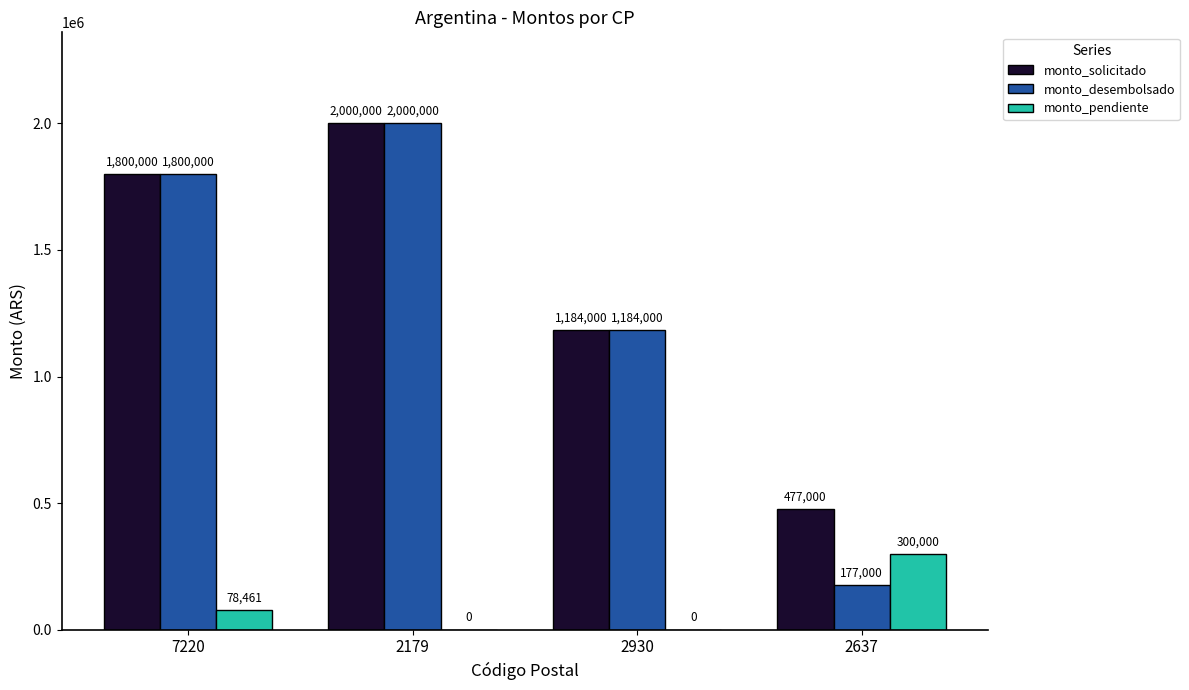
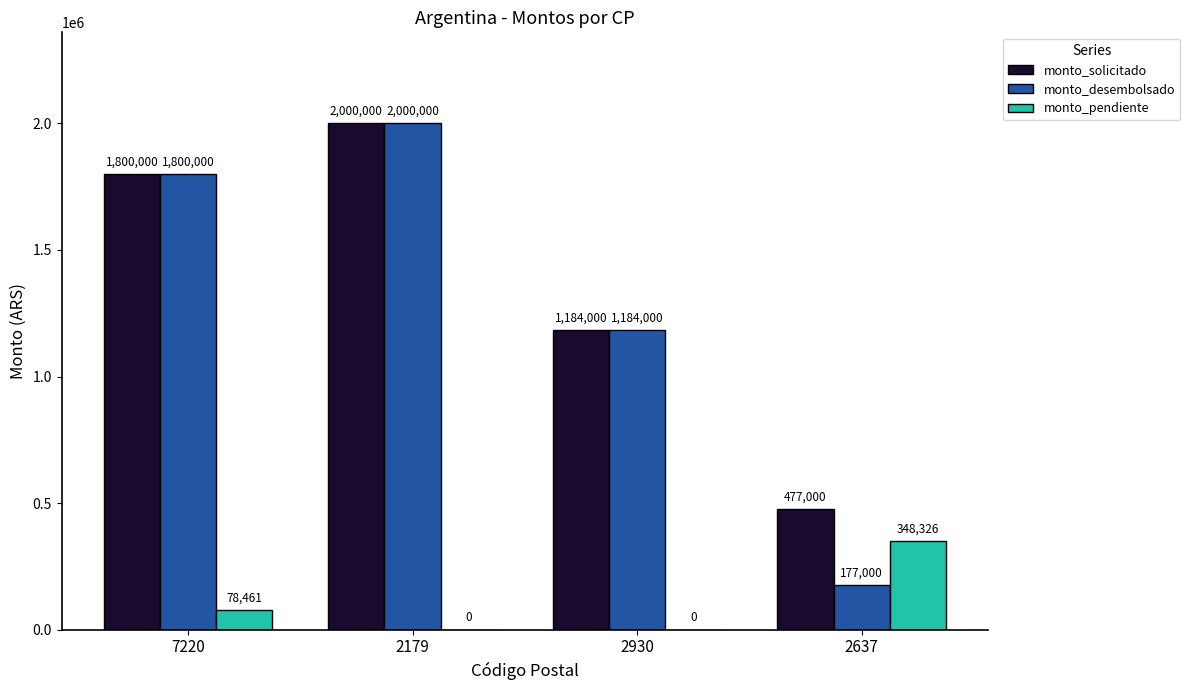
  {
    "monto_solicitado": {
      "7220": "1,800,000",
      "2179": "2,000,000",
      "2930": "1,184,000",
      "2637": "477,000"
    },
    "monto_desembolsado": {
      "7220": "1,800,000",
      "2179": "2,000,000",
      "2930": "1,184,000",
      "2637": "177,000"
    },
    "monto_pendiente": {
      "7220": "78,461",
      "2179": "0",
      "2930": "0",
-     "2637": "300,000"
+     "2637": "348,326"
    }
  }
